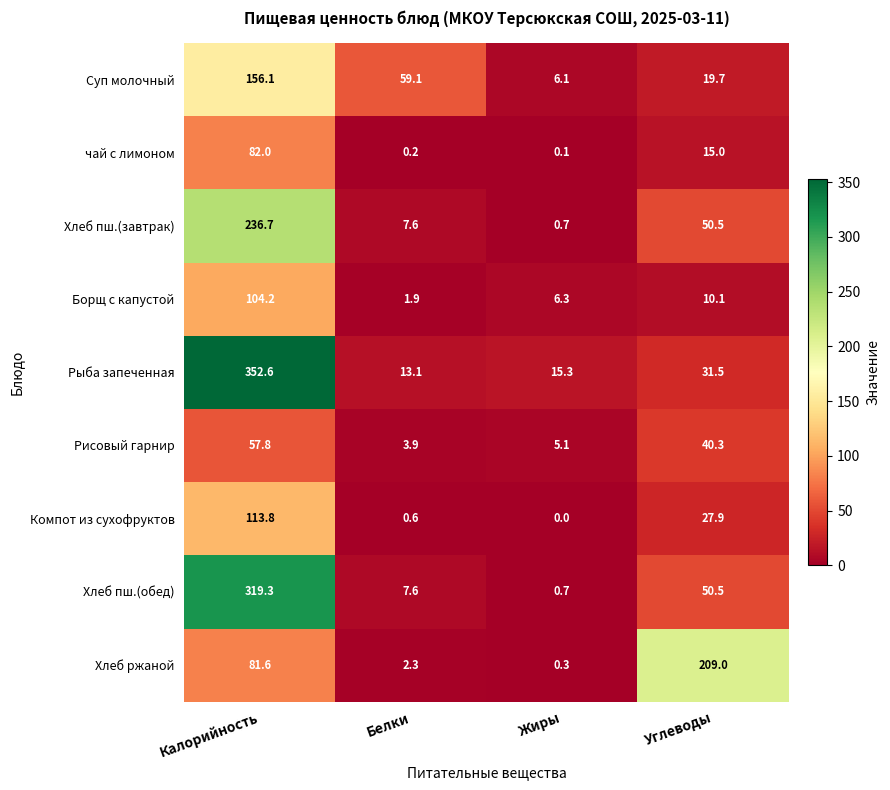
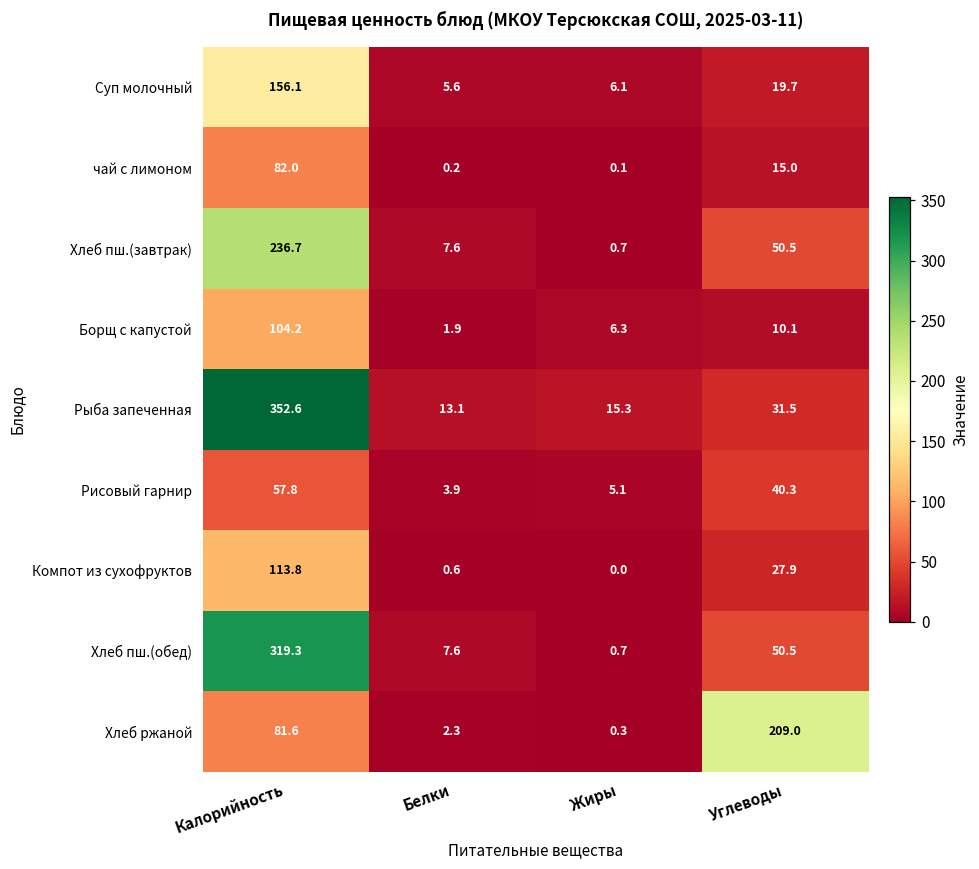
  {
    "Суп молочный": {
      "Калорийность": 156.1,
-     "Белки": 59.1,
+     "Белки": 5.6,
      "Жиры": 6.1,
      "Углеводы": 19.7
    },
    "чай с лимоном": {
      "Калорийность": 82.0,
      "Белки": 0.2,
      "Жиры": 0.1,
      "Углеводы": 15.0
    },
    "Хлеб пш.(завтрак)": {
      "Калорийность": 236.7,
      "Белки": 7.6,
      "Жиры": 0.7,
      "Углеводы": 50.5
    },
    "Борщ с капустой": {
      "Калорийность": 104.2,
      "Белки": 1.9,
      "Жиры": 6.3,
      "Углеводы": 10.1
    },
    "Рыба запеченная": {
      "Калорийность": 352.6,
      "Белки": 13.1,
      "Жиры": 15.3,
      "Углеводы": 31.5
    },
    "Рисовый гарнир": {
      "Калорийность": 57.8,
      "Белки": 3.9,
      "Жиры": 5.1,
      "Углеводы": 40.3
    },
    "Компот из сухофруктов": {
      "Калорийность": 113.8,
      "Белки": 0.6,
      "Жиры": 0.0,
      "Углеводы": 27.9
    },
    "Хлеб пш.(обед)": {
      "Калорийность": 319.3,
      "Белки": 7.6,
      "Жиры": 0.7,
      "Углеводы": 50.5
    },
    "Хлеб ржаной": {
      "Калорийность": 81.6,
      "Белки": 2.3,
      "Жиры": 0.3,
      "Углеводы": 209.0
    }
  }
